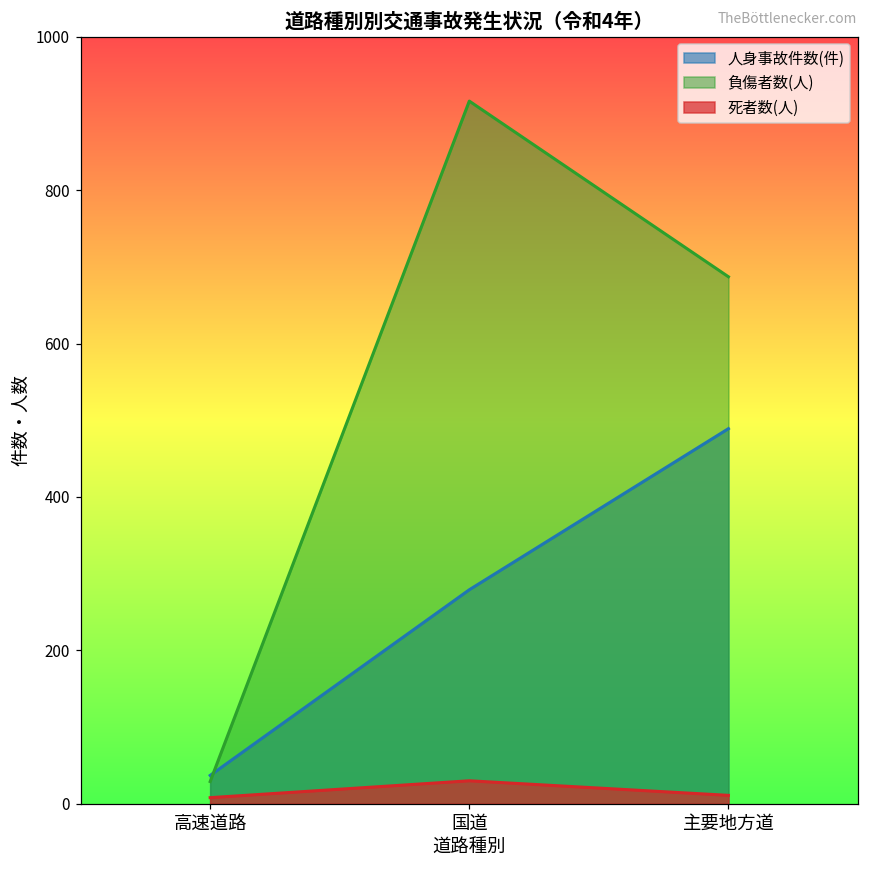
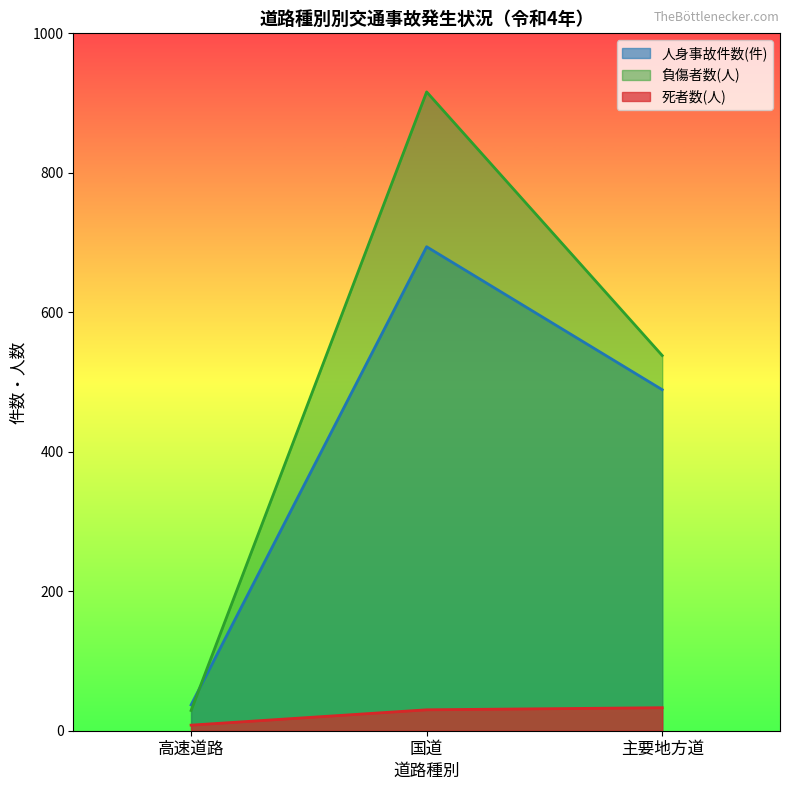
  {
    "人身事故件数(件)": {
      "高速道路": 40,
-     "国道": 280,
+     "国道": 690,
      "主要地方道": 490
    },
    "負傷者数(人)": {
      "高速道路": 30,
      "国道": 920,
-     "主要地方道": 690
+     "主要地方道": 540
    },
    "死者数(人)": {
      "高速道路": 10,
      "国道": 30,
-     "主要地方道": 10
+     "主要地方道": 30
    }
  }
